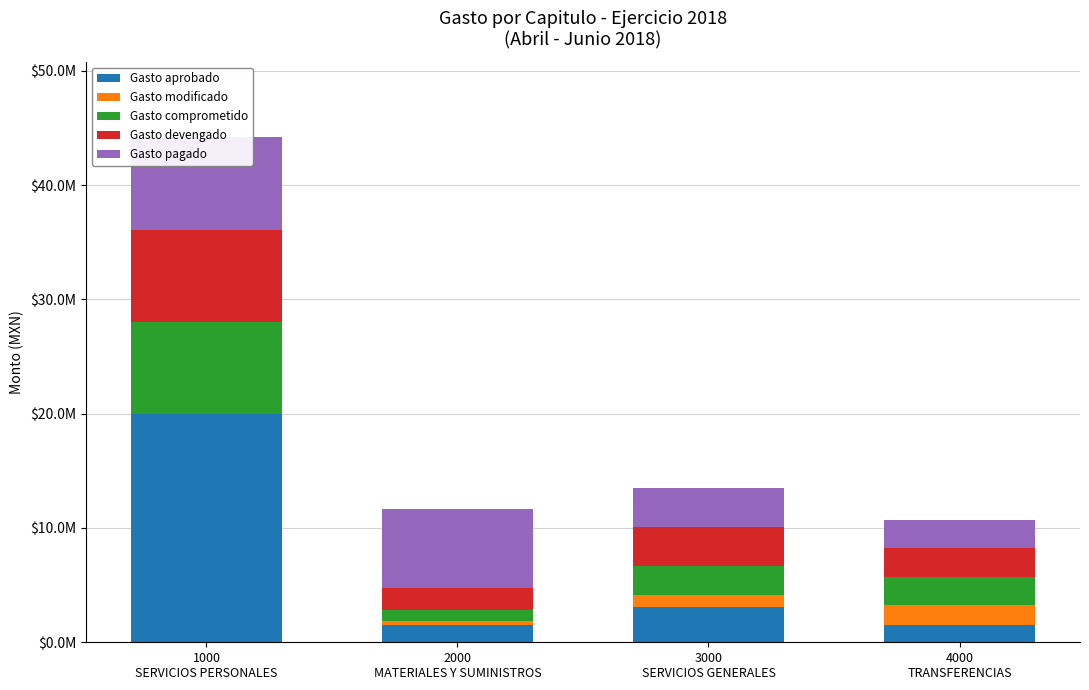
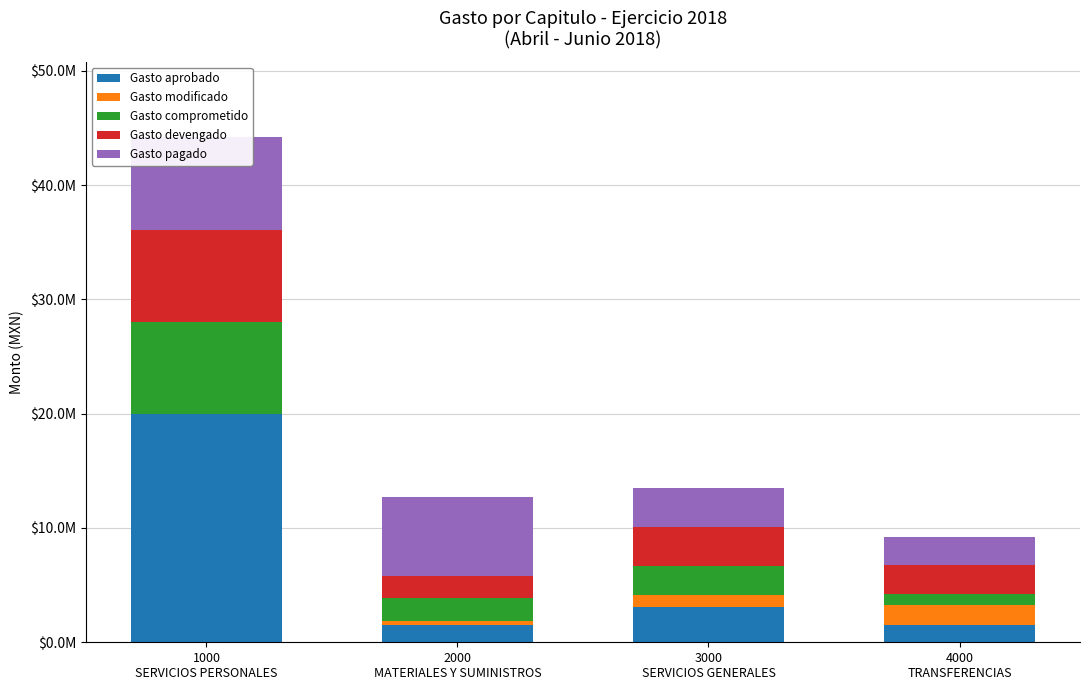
  {
    "Gasto aprobado": {
      "1000 SERVICIOS PERSONALES": "$20000000",
      "2000 MATERIALES Y SUMINISTROS": "$1500000",
      "3000 SERVICIOS GENERALES": "$3100000",
      "4000 TRANSFERENCIAS": "$1500000"
    },
    "Gasto modificado": {
      "1000 SERVICIOS PERSONALES": "$0",
      "2000 MATERIALES Y SUMINISTROS": "$400000",
      "3000 SERVICIOS GENERALES": "$1100000",
      "4000 TRANSFERENCIAS": "$1800000"
    },
    "Gasto comprometido": {
      "1000 SERVICIOS PERSONALES": "$8100000",
-     "2000 MATERIALES Y SUMINISTROS": "$900000",
+     "2000 MATERIALES Y SUMINISTROS": "$2000000",
      "3000 SERVICIOS GENERALES": "$2500000",
-     "4000 TRANSFERENCIAS": "$2500000"
+     "4000 TRANSFERENCIAS": "$1000000"
    },
    "Gasto devengado": {
      "1000 SERVICIOS PERSONALES": "$8100000",
      "2000 MATERIALES Y SUMINISTROS": "$2000000",
      "3000 SERVICIOS GENERALES": "$3400000",
      "4000 TRANSFERENCIAS": "$2500000"
    },
    "Gasto pagado": {
      "2000 MATERIALES Y SUMINISTROS": "$6900000",
      "3000 SERVICIOS GENERALES": "$3400000",
      "4000 TRANSFERENCIAS": "$2500000"
    }
  }
